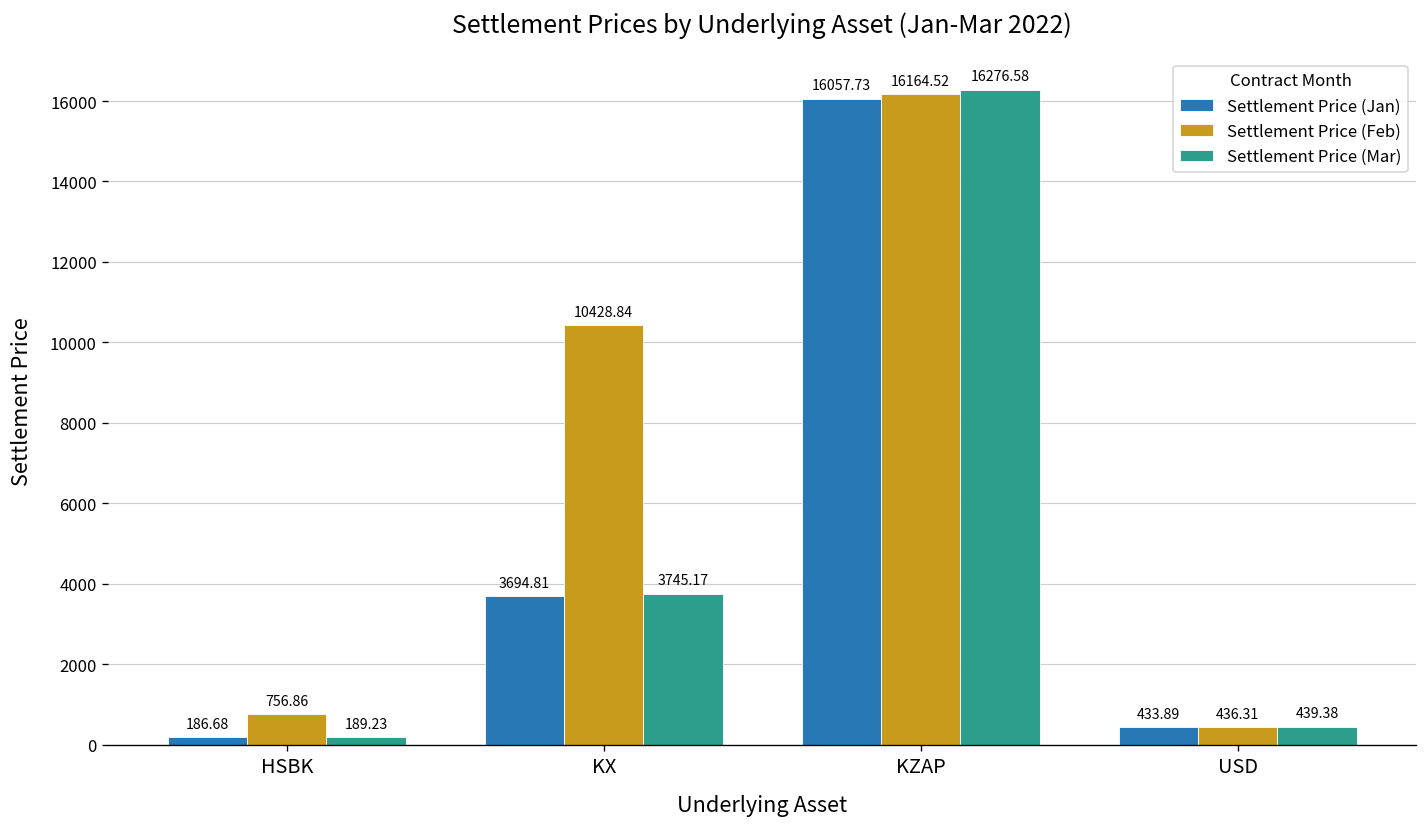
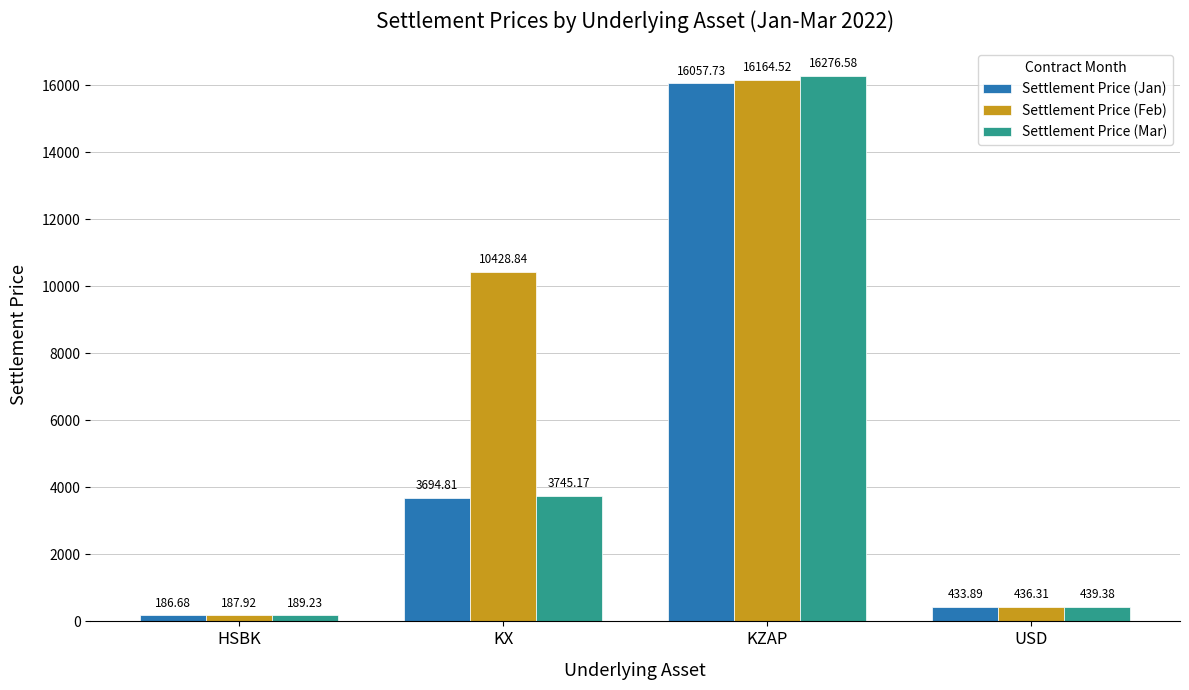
  {
    "Settlement Price (Feb)": {
-     "HSBK": 756.86,
+     "HSBK": 187.92,
      "KX": 10428.84,
      "KZAP": 16164.52,
      "USD": 436.31
    }
  }
